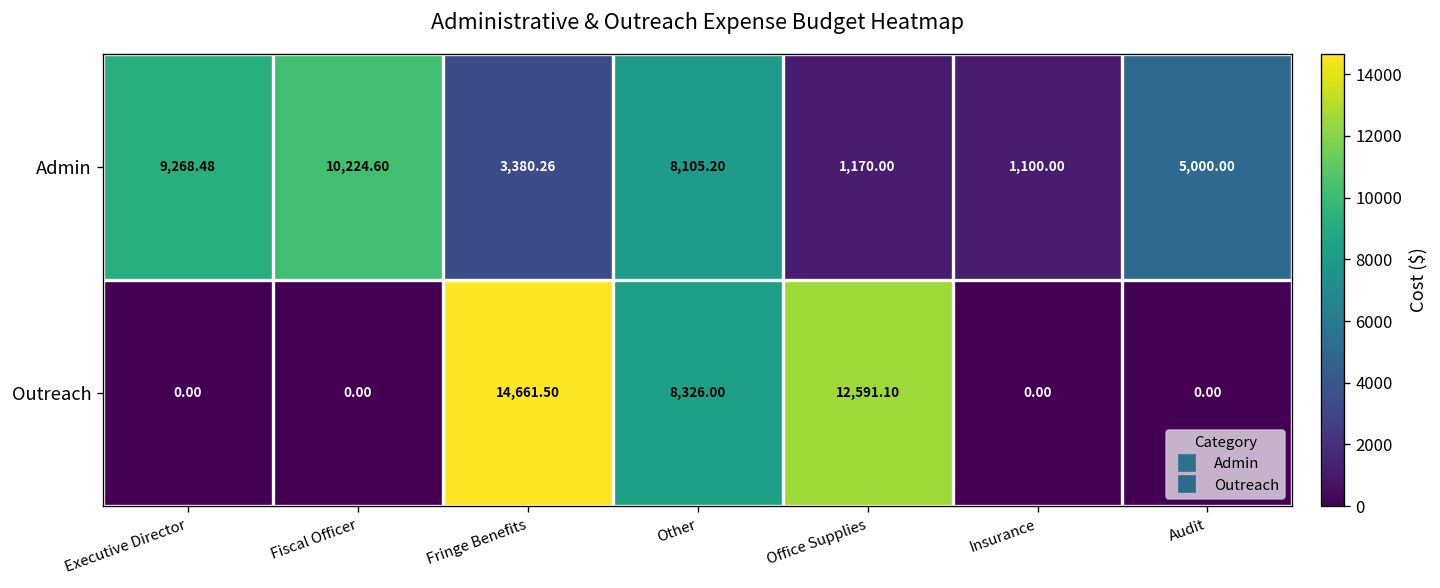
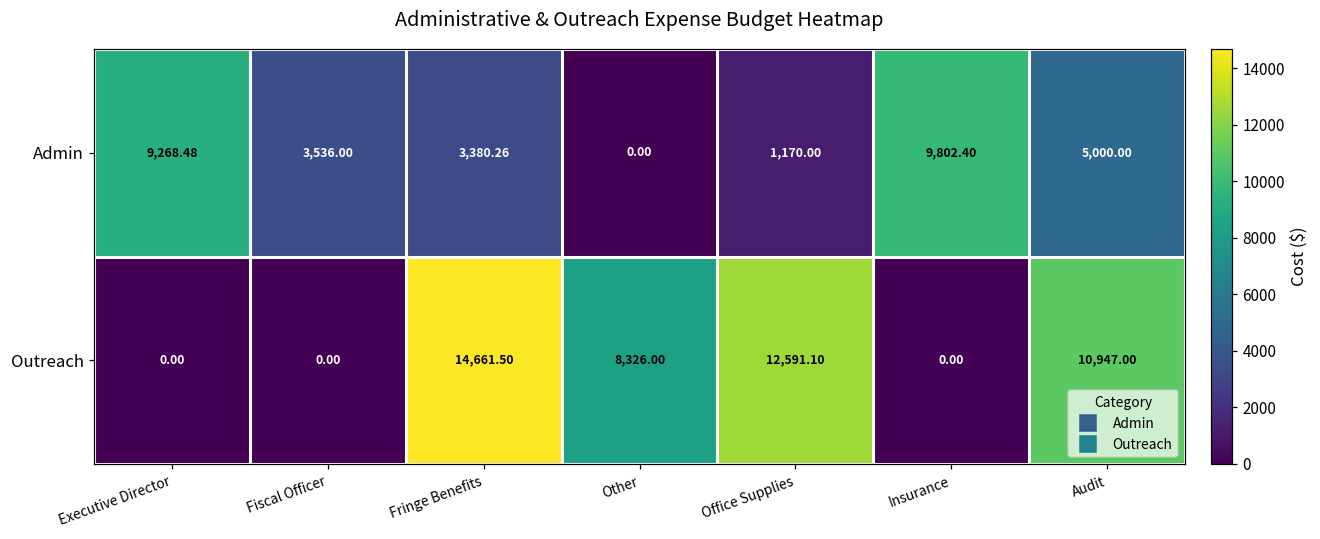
  {
    "Admin": {
      "Executive Director": "9,268.48",
-     "Fiscal Officer": "10,224.60",
+     "Fiscal Officer": "3,536.00",
      "Fringe Benefits": "3,380.26",
-     "Other": "8,105.20",
+     "Other": "0.00",
      "Office Supplies": "1,170.00",
-     "Insurance": "1,100.00",
+     "Insurance": "9,802.40",
      "Audit": "5,000.00"
    },
    "Outreach": {
      "Executive Director": "0.00",
      "Fiscal Officer": "0.00",
      "Fringe Benefits": "14,661.50",
      "Other": "8,326.00",
      "Office Supplies": "12,591.10",
      "Insurance": "0.00",
-     "Audit": "0.00"
+     "Audit": "10,947.00"
    }
  }
